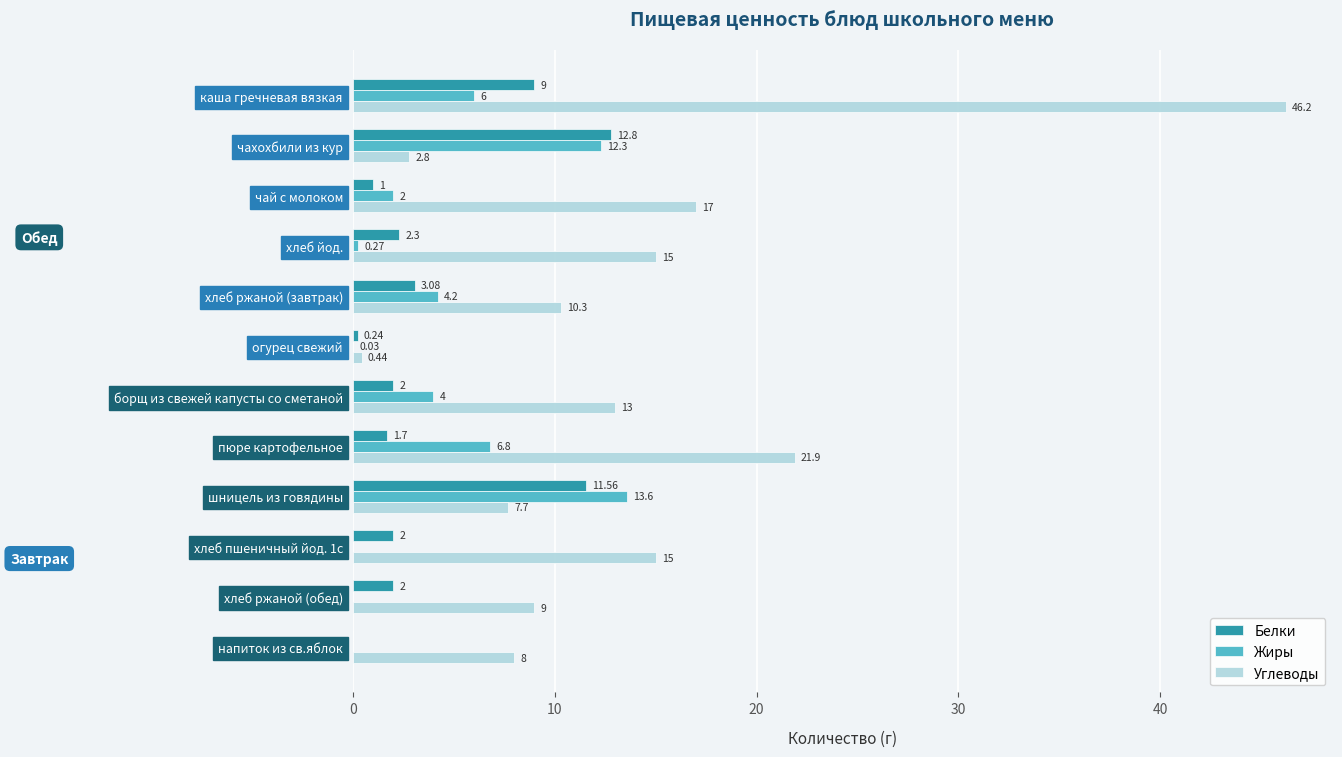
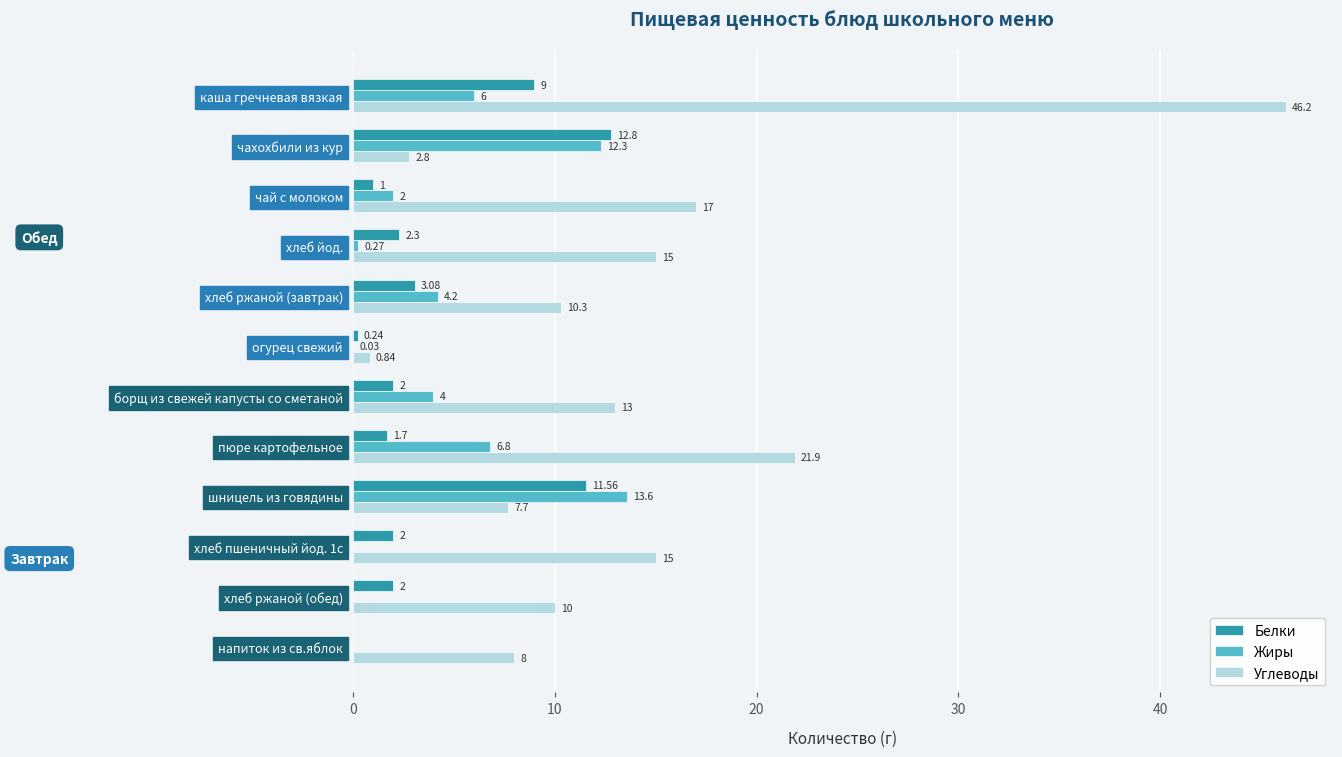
  {
    "Белки": {
      "каша гречневая вязкая": 9,
      "чахохбили из кур": 12.8,
      "чай с молоком": 1,
      "хлеб йод.": 2.3,
      "хлеб ржаной (завтрак)": 3.08,
      "огурец свежий": 0.24,
      "борщ из свежей капусты со сметаной": 2,
      "пюре картофельное": 1.7,
      "шницель из говядины": 11.56,
      "хлеб пшеничный йод. 1с": 2,
      "хлеб ржаной (обед)": 2
    },
    "Жиры": {
      "каша гречневая вязкая": 6,
      "чахохбили из кур": 12.3,
      "чай с молоком": 2,
      "хлеб йод.": 0.27,
      "хлеб ржаной (завтрак)": 4.2,
      "огурец свежий": 0.03,
      "борщ из свежей капусты со сметаной": 4,
      "пюре картофельное": 6.8,
      "шницель из говядины": 13.6
    },
    "Углеводы": {
      "каша гречневая вязкая": 46.2,
      "чахохбили из кур": 2.8,
      "чай с молоком": 17,
      "хлеб йод.": 15,
      "хлеб ржаной (завтрак)": 10.3,
-     "огурец свежий": 0.44,
+     "огурец свежий": 0.84,
      "борщ из свежей капусты со сметаной": 13,
      "пюре картофельное": 21.9,
      "шницель из говядины": 7.7,
      "хлеб пшеничный йод. 1с": 15,
-     "хлеб ржаной (обед)": 9,
+     "хлеб ржаной (обед)": 10,
      "напиток из св.яблок": 8
    }
  }
